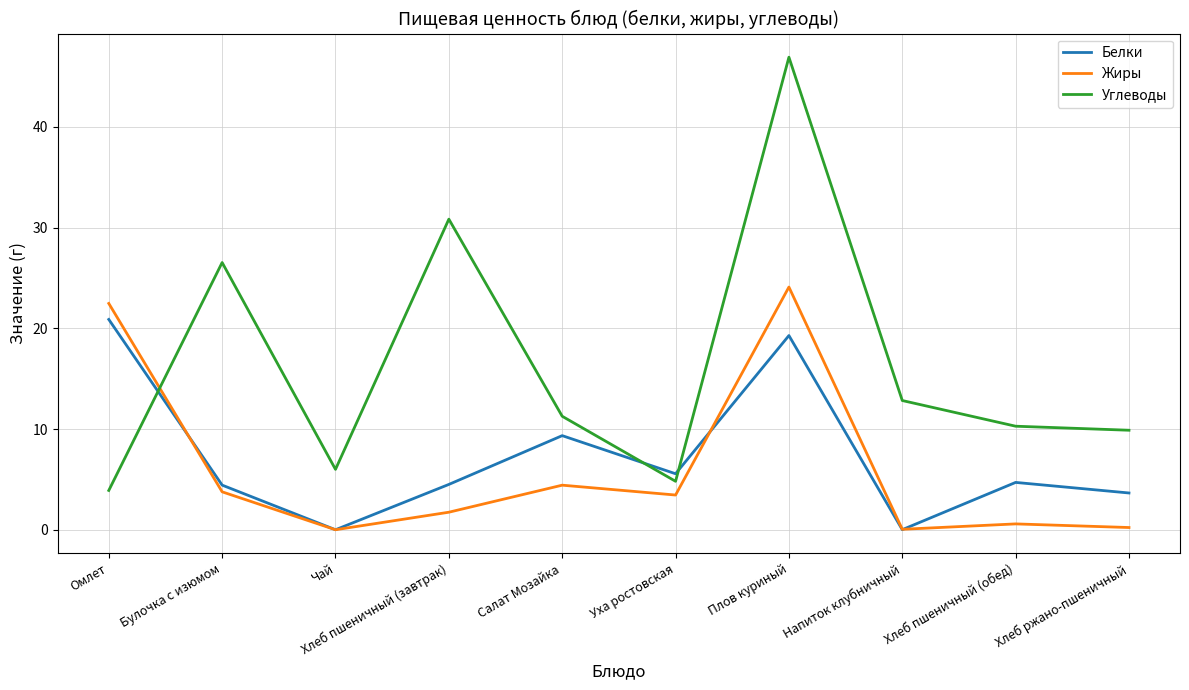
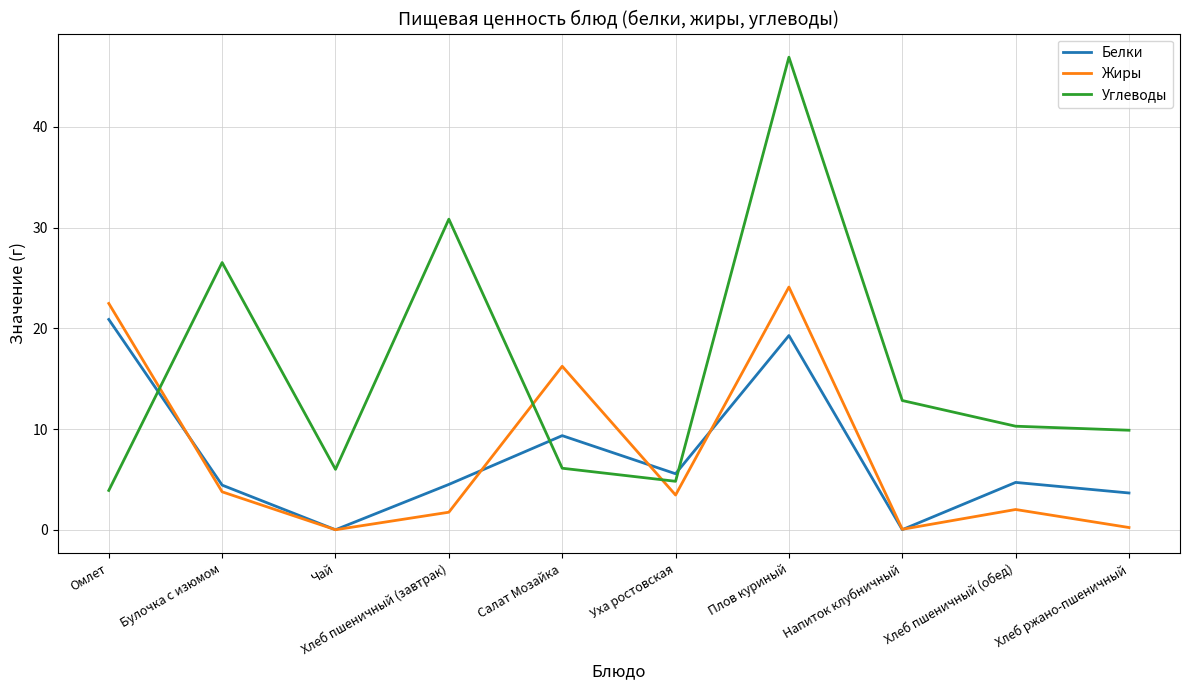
  {
    "Белки": {
      "Омлет": 20.9,
      "Булочка с изюмом": 4.4,
      "Хлеб пшеничный (завтрак)": 4.5,
      "Салат Мозайка": 9.3,
      "Уха ростовская": 5.6,
      "Плов куриный": 19.3,
      "Хлеб пшеничный (обед)": 4.7,
      "Хлеб ржано-пшеничный": 3.7
    },
    "Жиры": {
      "Омлет": 22.5,
      "Булочка с изюмом": 3.8,
      "Хлеб пшеничный (завтрак)": 1.7,
-     "Салат Мозайка": 4.4,
+     "Салат Мозайка": 16.2,
      "Уха ростовская": 3.4,
      "Плов куриный": 24.1,
-     "Хлеб пшеничный (обед)": 0.6,
+     "Хлеб пшеничный (обед)": 2.0,
      "Хлеб ржано-пшеничный": 0.2
    },
    "Углеводы": {
      "Омлет": 3.9,
      "Булочка с изюмом": 26.5,
      "Чай": 6.0,
      "Хлеб пшеничный (завтрак)": 30.8,
-     "Салат Мозайка": 11.3,
+     "Салат Мозайка": 6.1,
      "Уха ростовская": 4.8,
      "Плов куриный": 46.9,
      "Напиток клубничный": 12.8,
      "Хлеб пшеничный (обед)": 10.3,
      "Хлеб ржано-пшеничный": 9.9
    }
  }
